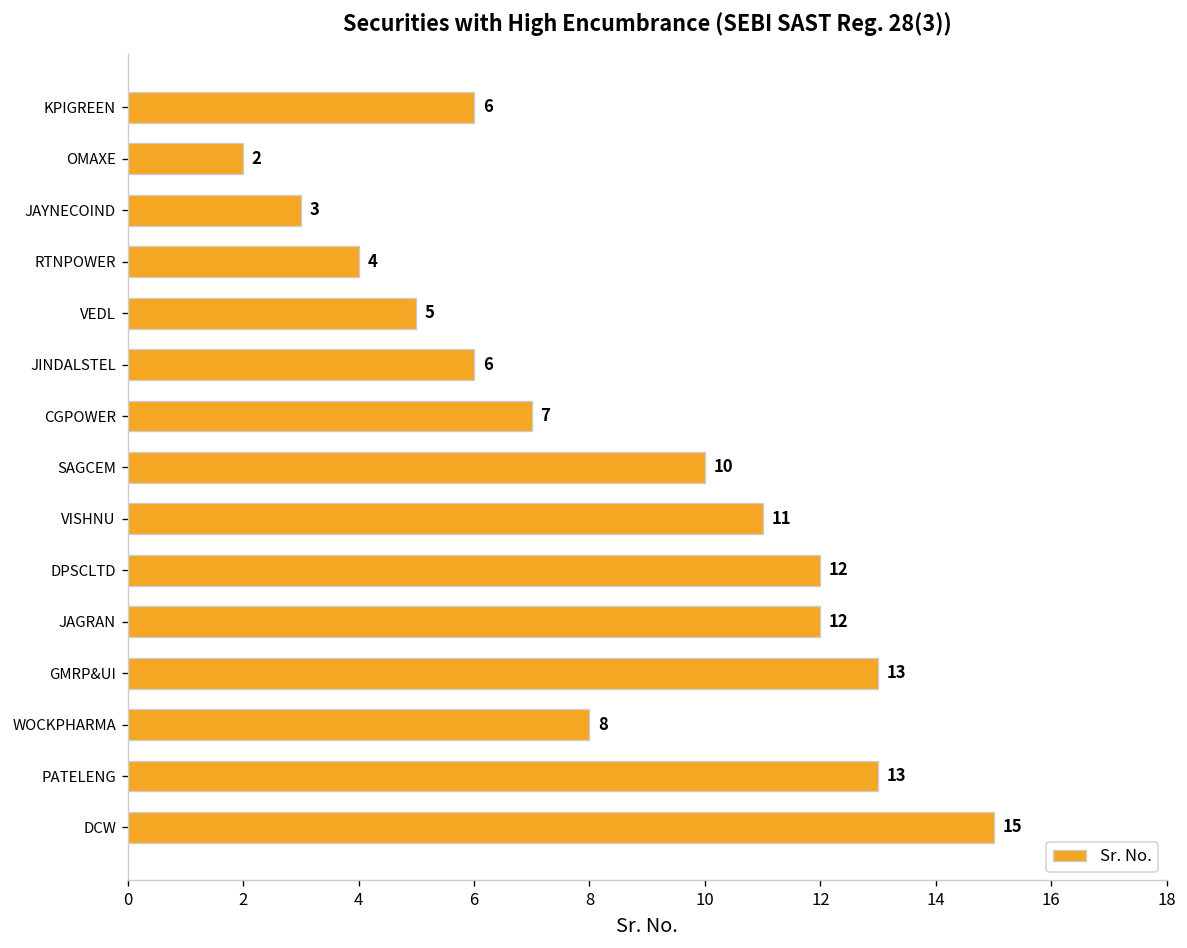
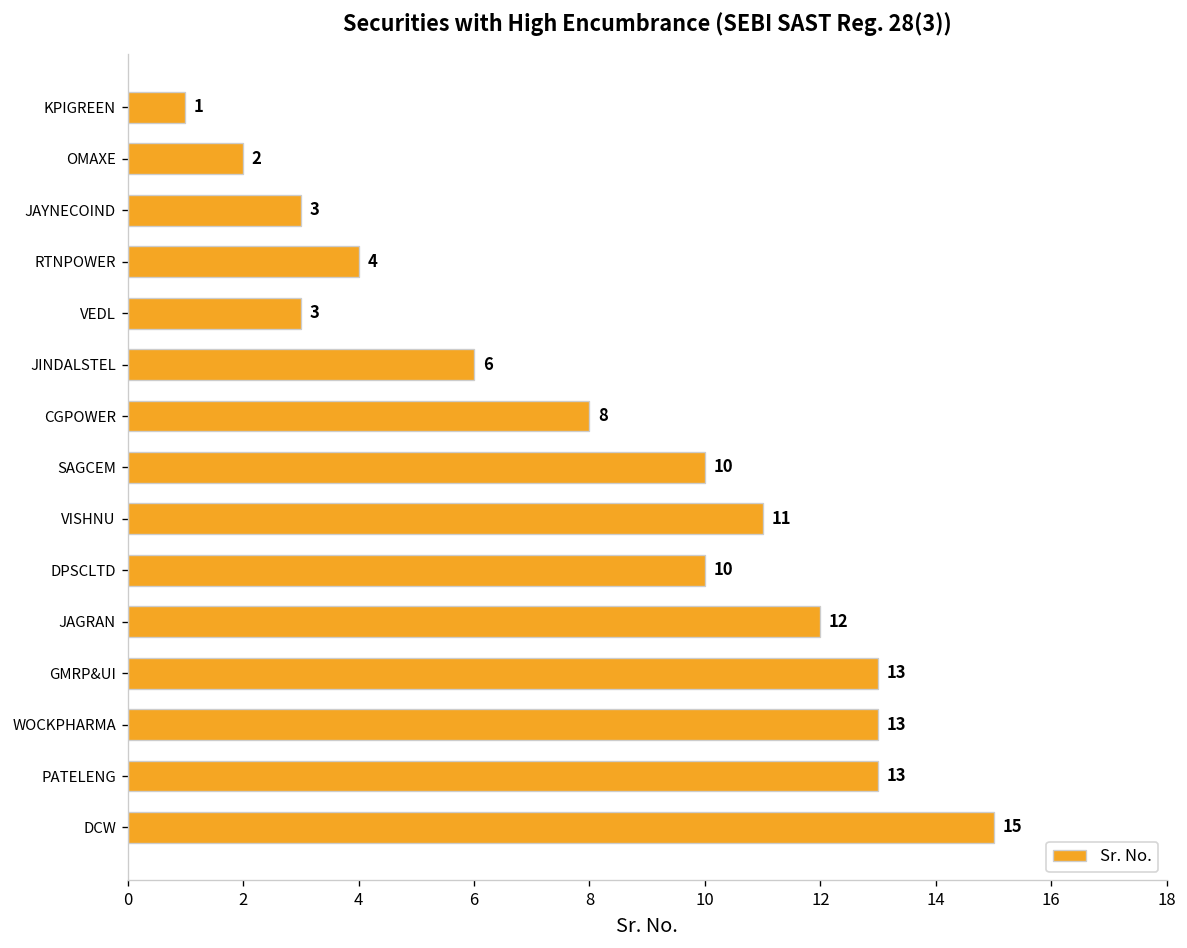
  {
-   "KPIGREEN": 6,
+   "KPIGREEN": 1,
    "OMAXE": 2,
    "JAYNECOIND": 3,
    "RTNPOWER": 4,
-   "VEDL": 5,
+   "VEDL": 3,
    "JINDALSTEL": 6,
-   "CGPOWER": 7,
+   "CGPOWER": 8,
    "SAGCEM": 10,
    "VISHNU": 11,
-   "DPSCLTD": 12,
+   "DPSCLTD": 10,
    "JAGRAN": 12,
    "GMRP&UI": 13,
-   "WOCKPHARMA": 8,
+   "WOCKPHARMA": 13,
    "PATELENG": 13,
    "DCW": 15
  }
